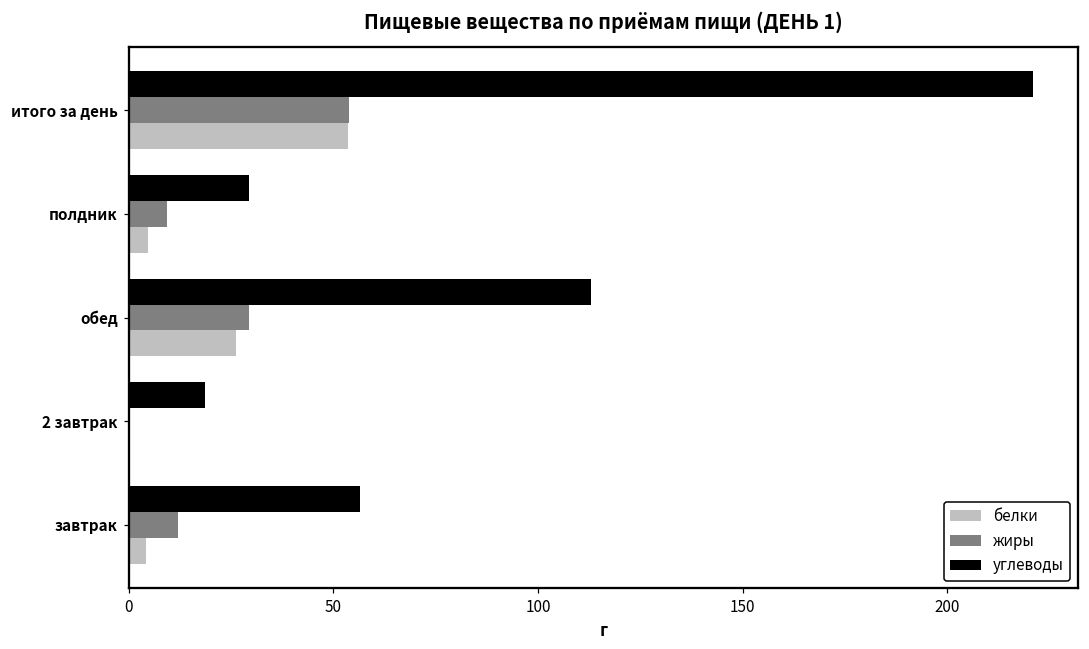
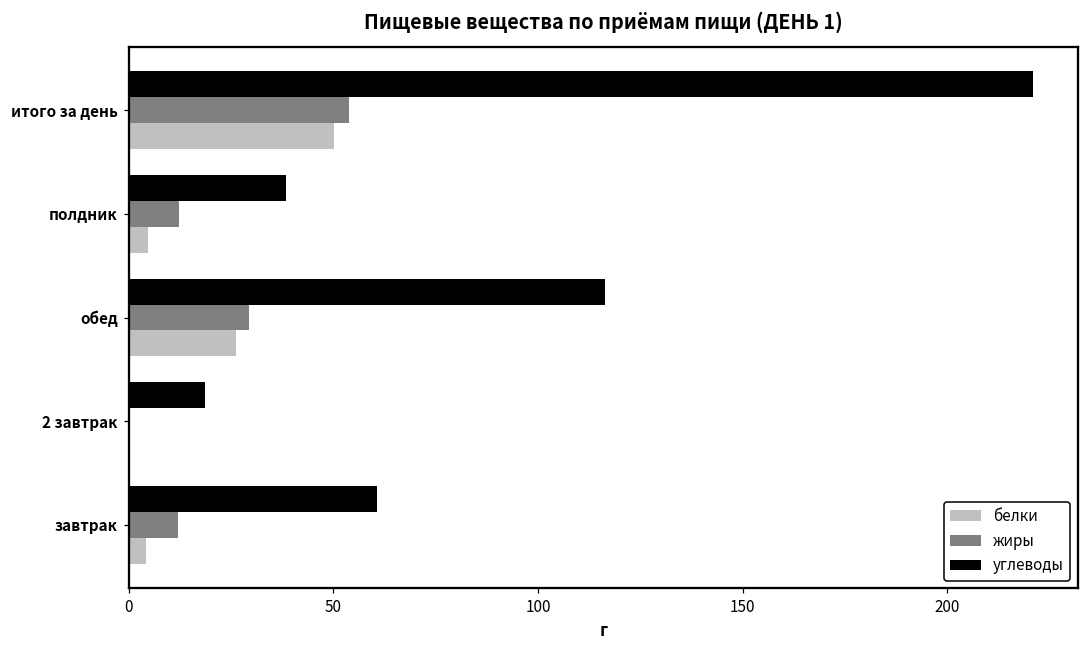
  {
    "белки": {
-     "итого за день": 54,
+     "итого за день": 50,
      "полдник": 5,
      "обед": 26,
      "2 завтрак": 0,
      "завтрак": 4
    },
    "жиры": {
      "итого за день": 54,
-     "полдник": 10,
+     "полдник": 12,
      "обед": 30,
      "2 завтрак": 0,
      "завтрак": 12
    },
    "углеводы": {
      "итого за день": 221,
-     "полдник": 29,
-     "обед": 113,
+     "полдник": 38,
+     "обед": 116,
      "2 завтрак": 19,
-     "завтрак": 57
+     "завтрак": 61
    }
  }
